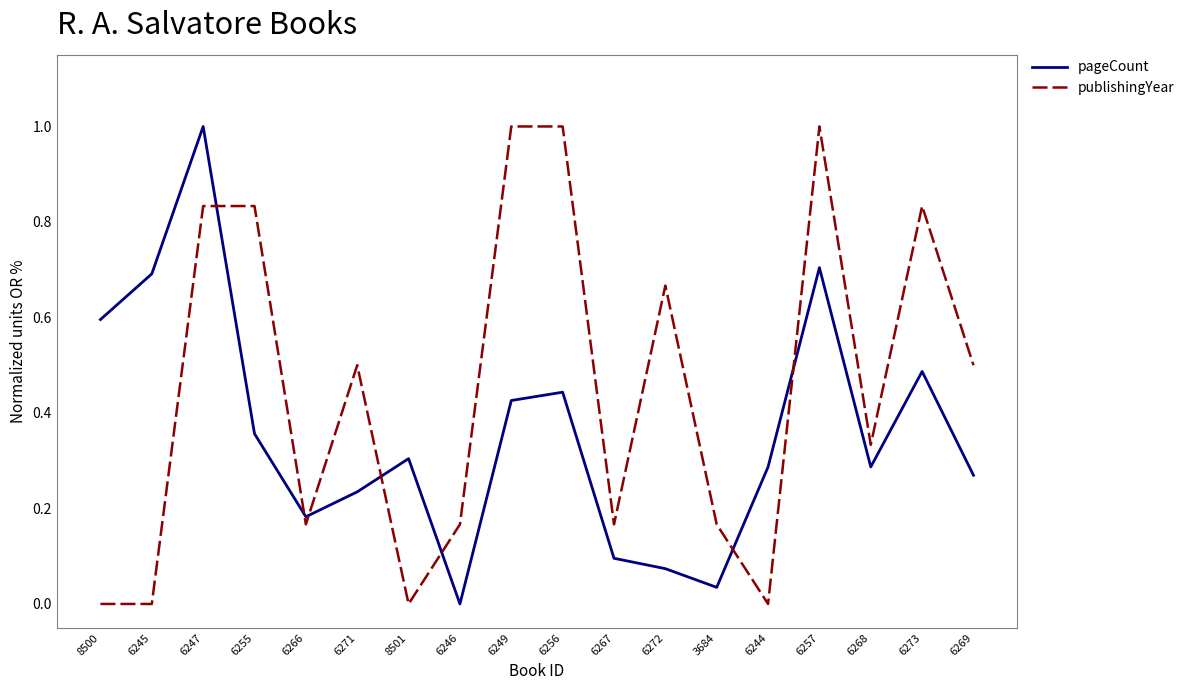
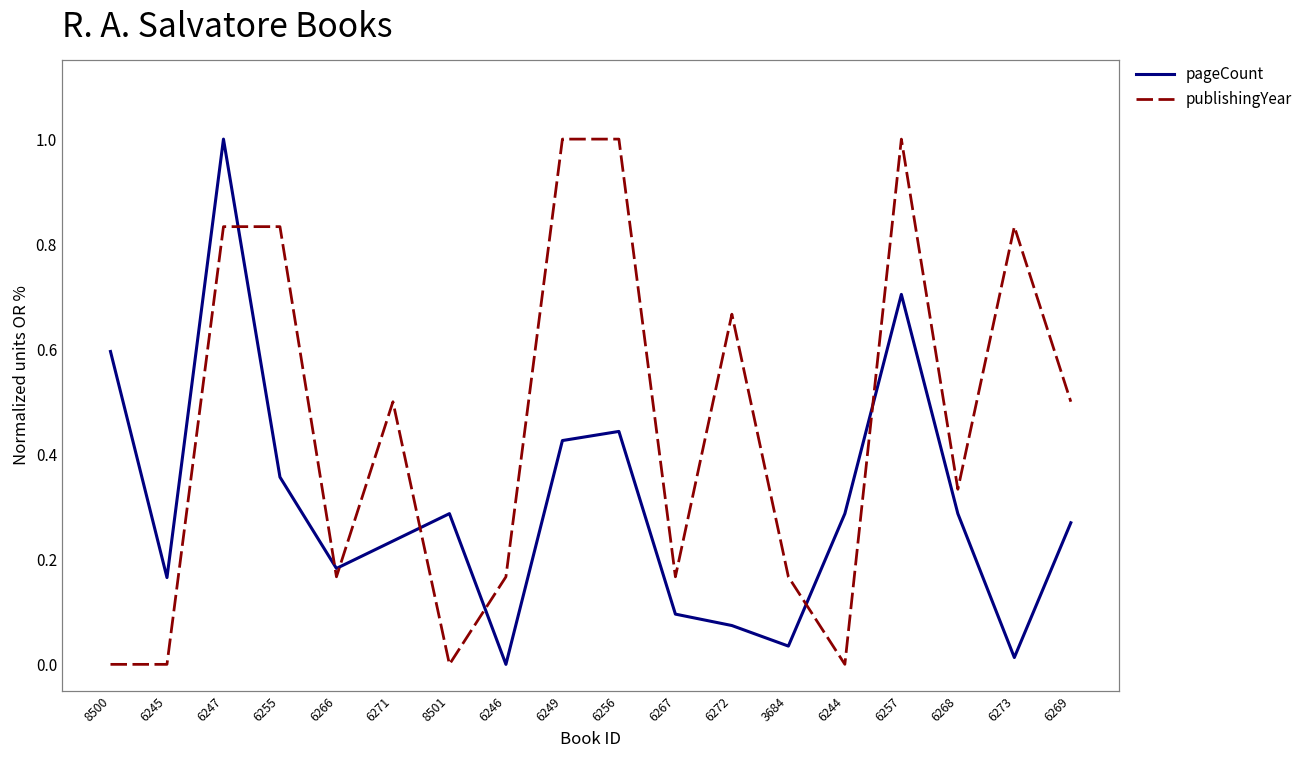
  {
    "pageCount": {
      "8500": 0.60,
-     "6245": 0.69,
+     "6245": 0.17,
      "6247": 1.00,
      "6255": 0.36,
      "6266": 0.18,
      "6271": 0.23,
-     "8501": 0.30,
+     "8501": 0.29,
      "6246": 0.00,
      "6249": 0.43,
      "6256": 0.44,
      "6267": 0.10,
      "6272": 0.07,
      "3684": 0.03,
      "6244": 0.29,
      "6257": 0.70,
      "6268": 0.29,
-     "6273": 0.49,
+     "6273": 0.01,
      "6269": 0.27
    },
    "publishingYear": {
      "8500": 0.00,
      "6245": 0.00,
      "6247": 0.83,
      "6255": 0.83,
      "6266": 0.17,
      "6271": 0.50,
      "8501": 0.00,
      "6246": 0.17,
      "6249": 1.00,
      "6256": 1.00,
      "6267": 0.17,
      "6272": 0.67,
      "3684": 0.17,
      "6244": 0.00,
      "6257": 1.00,
      "6268": 0.33,
      "6273": 0.83,
      "6269": 0.50
    }
  }
